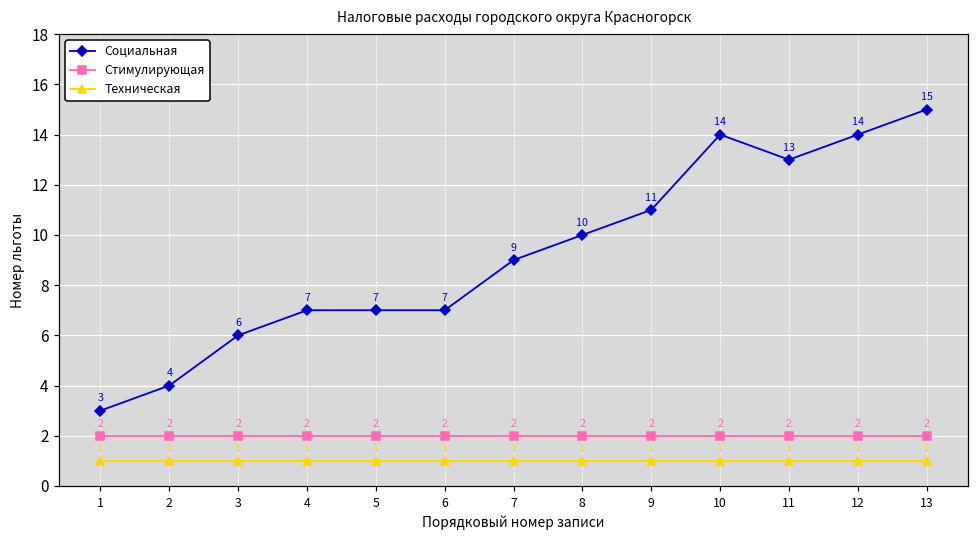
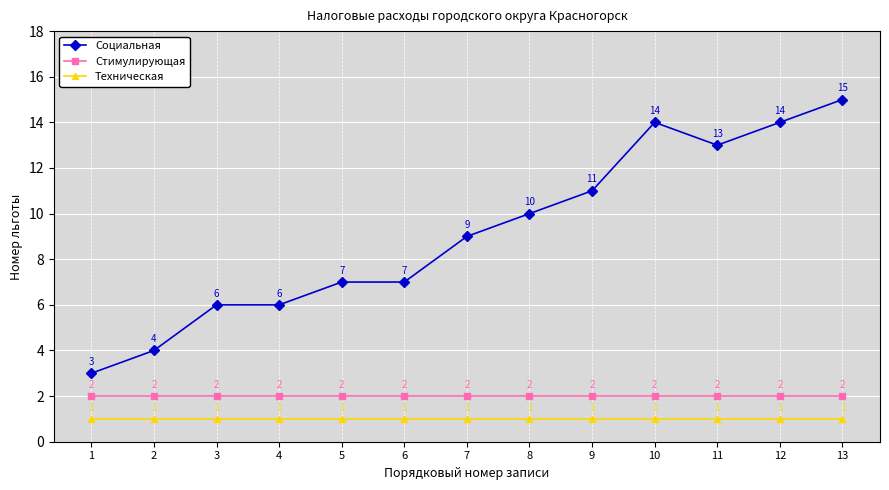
  {
    "Социальная": {
      "1": 3,
      "2": 4,
      "3": 6,
-     "4": 7,
+     "4": 6,
      "5": 7,
      "6": 7,
      "7": 9,
      "8": 10,
      "9": 11,
      "10": 14,
      "11": 13,
      "12": 14,
      "13": 15
    },
    "Стимулирующая": {
      "1": 2,
      "2": 2,
      "3": 2,
      "4": 2,
      "5": 2,
      "6": 2,
      "7": 2,
      "8": 2,
      "9": 2,
      "10": 2,
      "11": 2,
      "12": 2,
      "13": 2
    },
    "Техническая": {
      "1": 1,
      "2": 1,
      "3": 1,
      "4": 1,
      "5": 1,
      "6": 1,
      "7": 1,
      "8": 1,
      "9": 1,
      "10": 1,
      "11": 1,
      "12": 1,
      "13": 1
    }
  }
